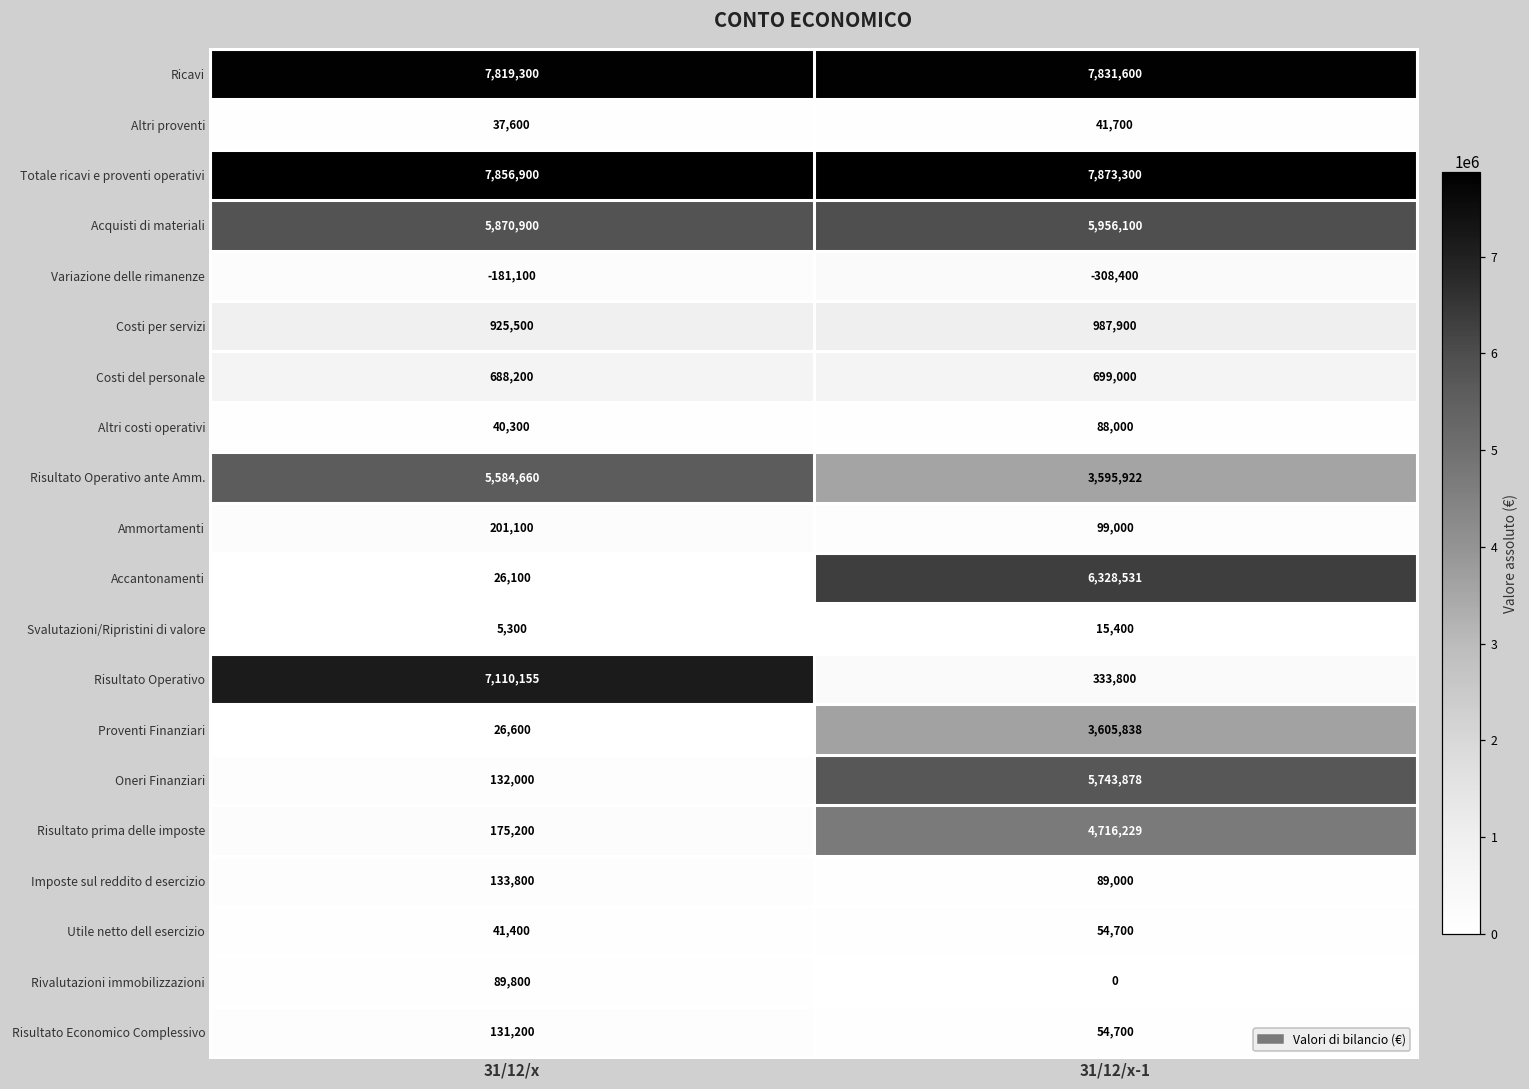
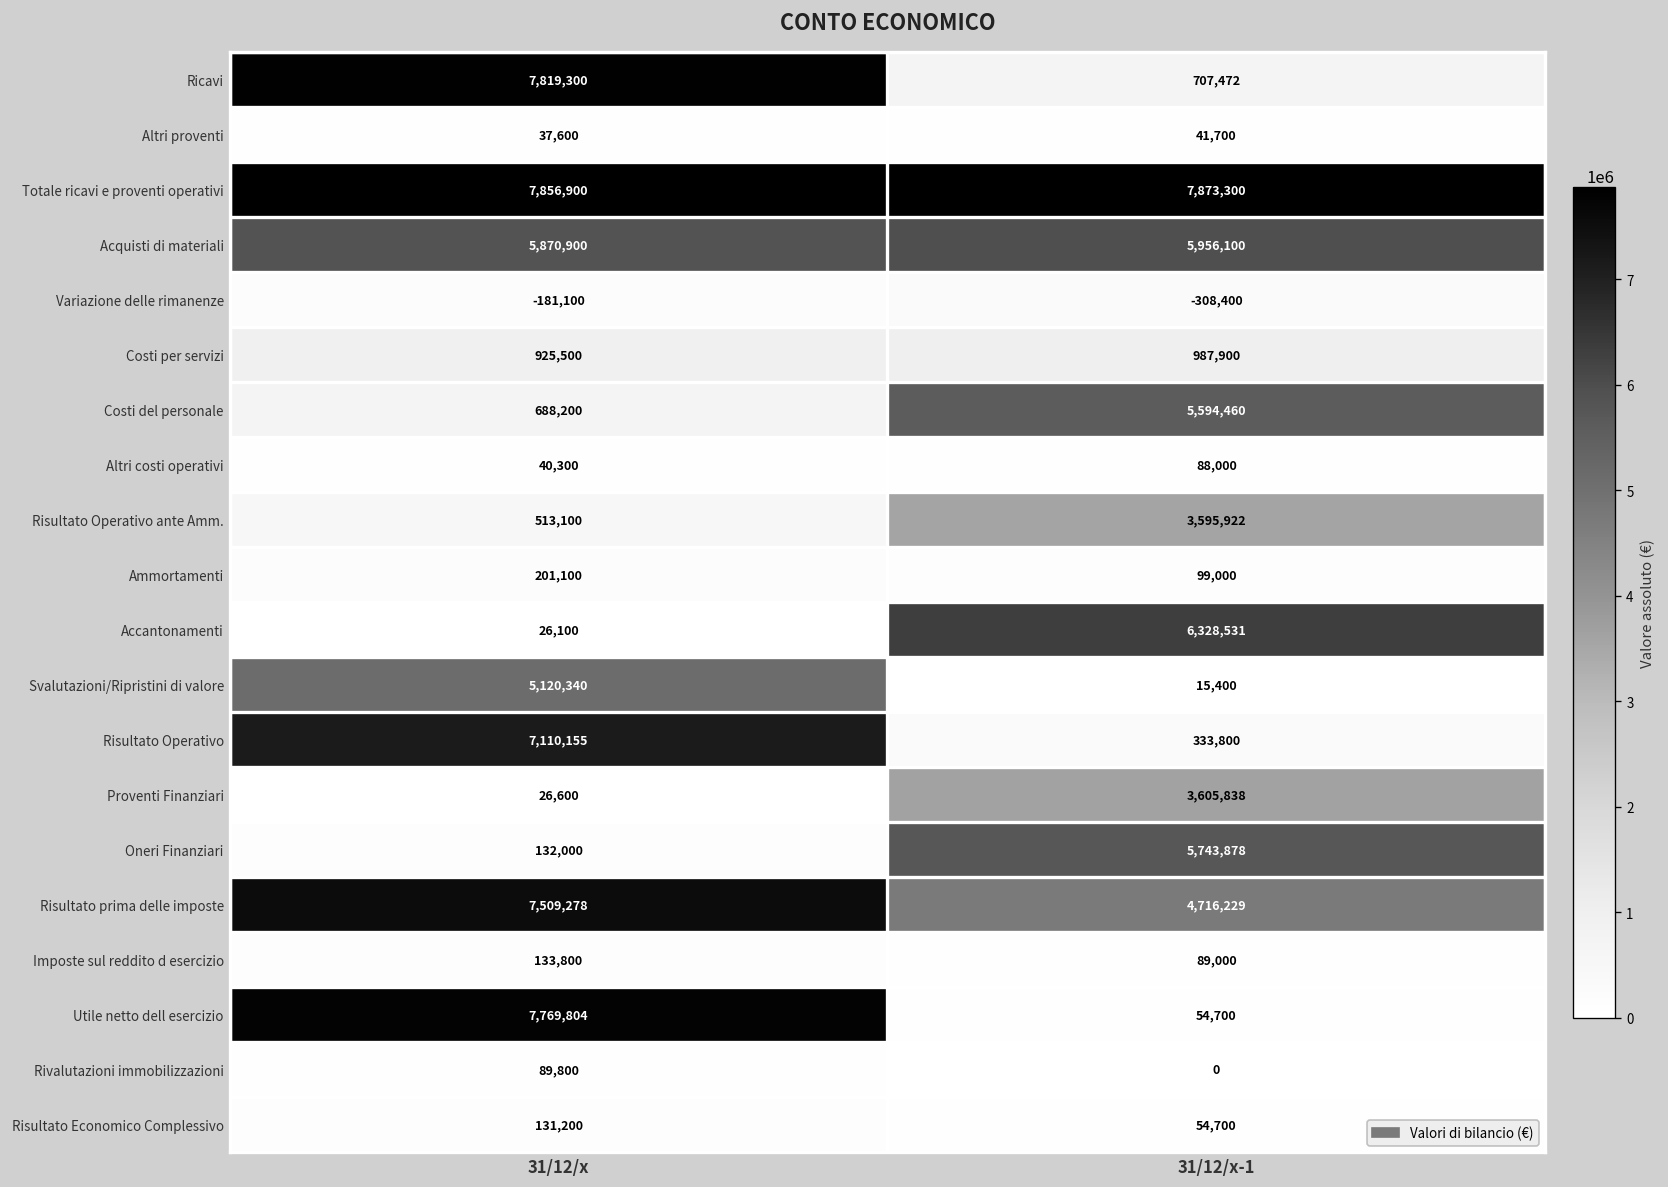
  {
    "Ricavi": {
      "31/12/x": "7,819,300",
-     "31/12/x-1": "7,831,600"
+     "31/12/x-1": "707,472"
    },
    "Altri proventi": {
      "31/12/x": "37,600",
      "31/12/x-1": "41,700"
    },
    "Totale ricavi e proventi operativi": {
      "31/12/x": "7,856,900",
      "31/12/x-1": "7,873,300"
    },
    "Acquisti di materiali": {
      "31/12/x": "5,870,900",
      "31/12/x-1": "5,956,100"
    },
    "Variazione delle rimanenze": {
      "31/12/x": "-181,100",
      "31/12/x-1": "-308,400"
    },
    "Costi per servizi": {
      "31/12/x": "925,500",
      "31/12/x-1": "987,900"
    },
    "Costi del personale": {
      "31/12/x": "688,200",
-     "31/12/x-1": "699,000"
+     "31/12/x-1": "5,594,460"
    },
    "Altri costi operativi": {
      "31/12/x": "40,300",
      "31/12/x-1": "88,000"
    },
    "Risultato Operativo ante Amm.": {
-     "31/12/x": "5,584,660",
+     "31/12/x": "513,100",
      "31/12/x-1": "3,595,922"
    },
    "Ammortamenti": {
      "31/12/x": "201,100",
      "31/12/x-1": "99,000"
    },
    "Accantonamenti": {
      "31/12/x": "26,100",
      "31/12/x-1": "6,328,531"
    },
    "Svalutazioni/Ripristini di valore": {
-     "31/12/x": "5,300",
+     "31/12/x": "5,120,340",
      "31/12/x-1": "15,400"
    },
    "Risultato Operativo": {
      "31/12/x": "7,110,155",
      "31/12/x-1": "333,800"
    },
    "Proventi Finanziari": {
      "31/12/x": "26,600",
      "31/12/x-1": "3,605,838"
    },
    "Oneri Finanziari": {
      "31/12/x": "132,000",
      "31/12/x-1": "5,743,878"
    },
    "Risultato prima delle imposte": {
-     "31/12/x": "175,200",
+     "31/12/x": "7,509,278",
      "31/12/x-1": "4,716,229"
    },
    "Imposte sul reddito d esercizio": {
      "31/12/x": "133,800",
      "31/12/x-1": "89,000"
    },
    "Utile netto dell esercizio": {
-     "31/12/x": "41,400",
+     "31/12/x": "7,769,804",
      "31/12/x-1": "54,700"
    },
    "Rivalutazioni immobilizzazioni": {
      "31/12/x": "89,800",
      "31/12/x-1": "0"
    },
    "Risultato Economico Complessivo": {
      "31/12/x": "131,200",
      "31/12/x-1": "54,700"
    }
  }
